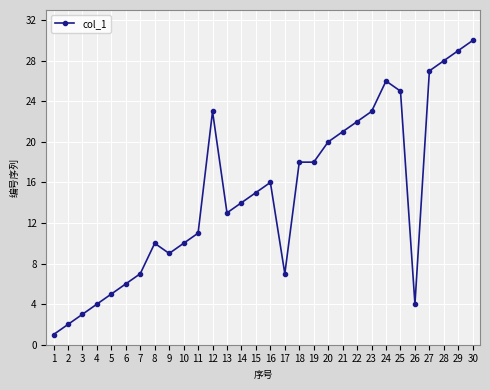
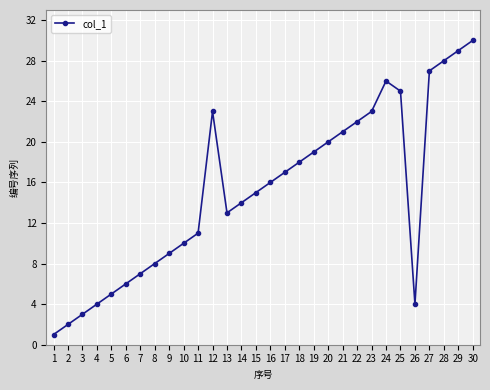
  {
    "1": 1,
    "2": 2,
    "3": 3,
    "4": 4,
    "5": 5,
    "6": 6,
    "7": 7,
-   "8": 10,
+   "8": 8,
    "9": 9,
    "10": 10,
    "11": 11,
    "12": 23,
    "13": 13,
    "14": 14,
    "15": 15,
    "16": 16,
-   "17": 7,
+   "17": 17,
    "18": 18,
-   "19": 18,
+   "19": 19,
    "20": 20,
    "21": 21,
    "22": 22,
    "23": 23,
    "24": 26,
    "25": 25,
    "26": 4,
    "27": 27,
    "28": 28,
    "29": 29,
    "30": 30
  }
